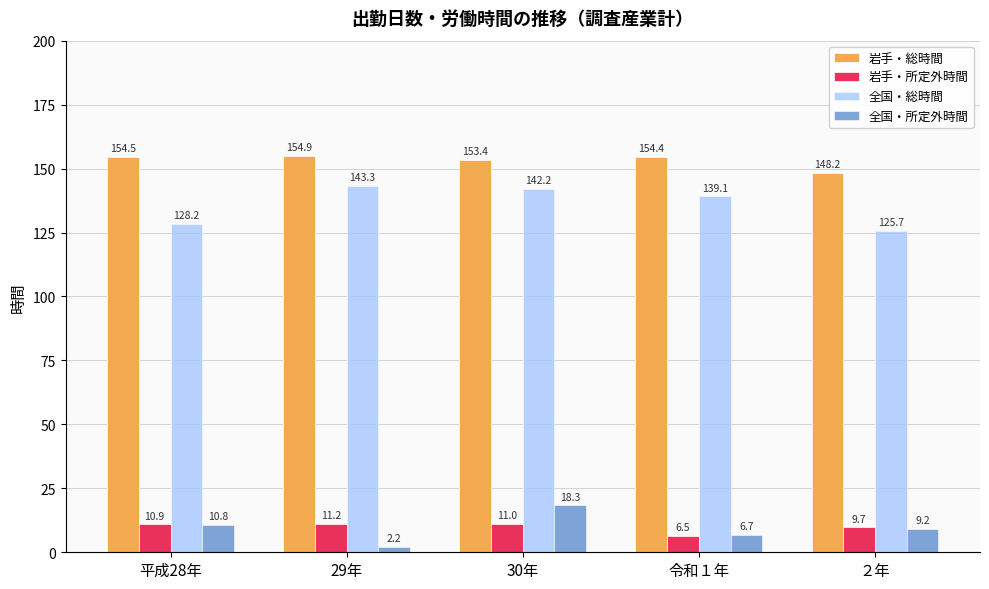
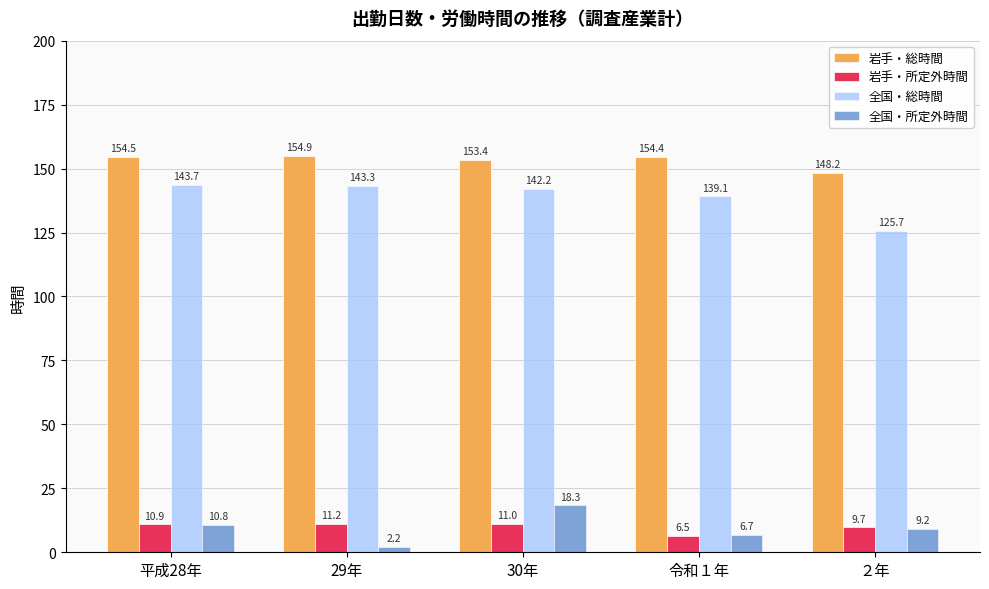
  {
    "岩手・総時間": {
      "平成28年": 154.5,
      "29年": 154.9,
      "30年": 153.4,
      "令和１年": 154.4,
      "２年": 148.2
    },
    "岩手・所定外時間": {
      "平成28年": 10.9,
      "29年": 11.2,
      "30年": 11.0,
      "令和１年": 6.5,
      "２年": 9.7
    },
    "全国・総時間": {
-     "平成28年": 128.2,
+     "平成28年": 143.7,
      "29年": 143.3,
      "30年": 142.2,
      "令和１年": 139.1,
      "２年": 125.7
    },
    "全国・所定外時間": {
      "平成28年": 10.8,
      "29年": 2.2,
      "30年": 18.3,
      "令和１年": 6.7,
      "２年": 9.2
    }
  }
